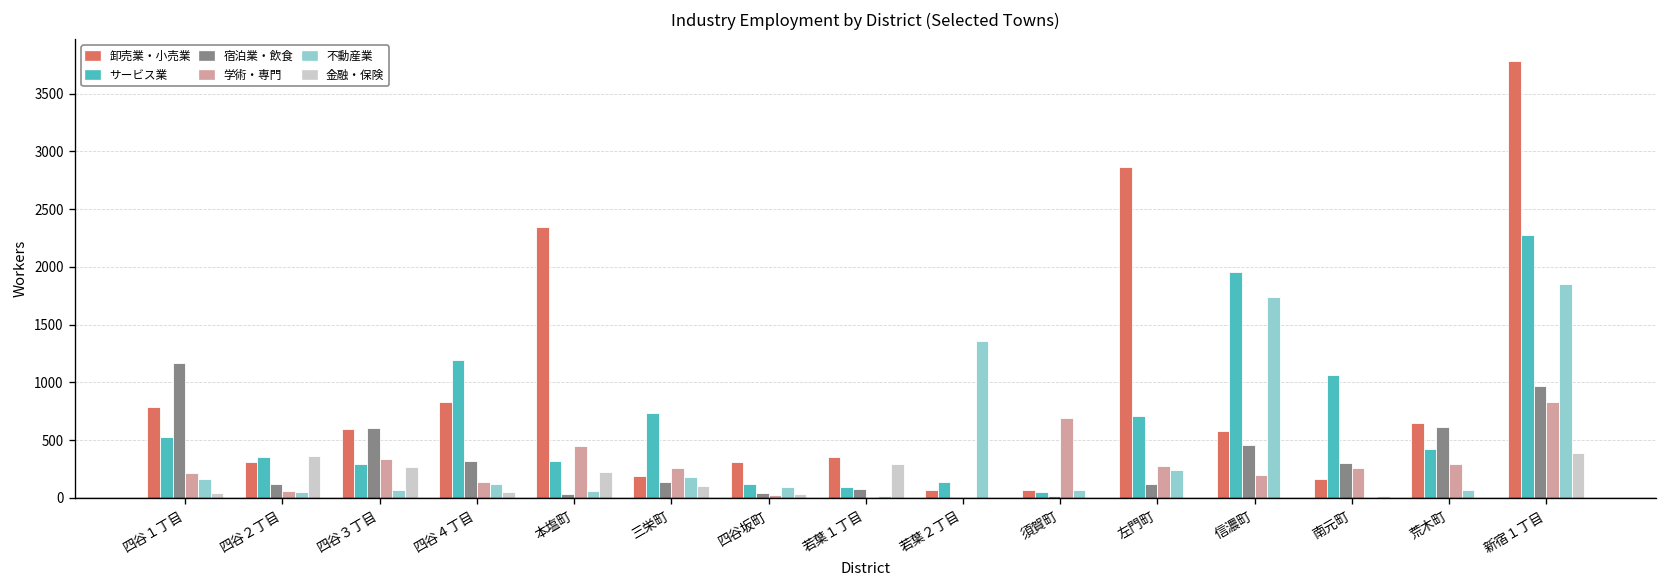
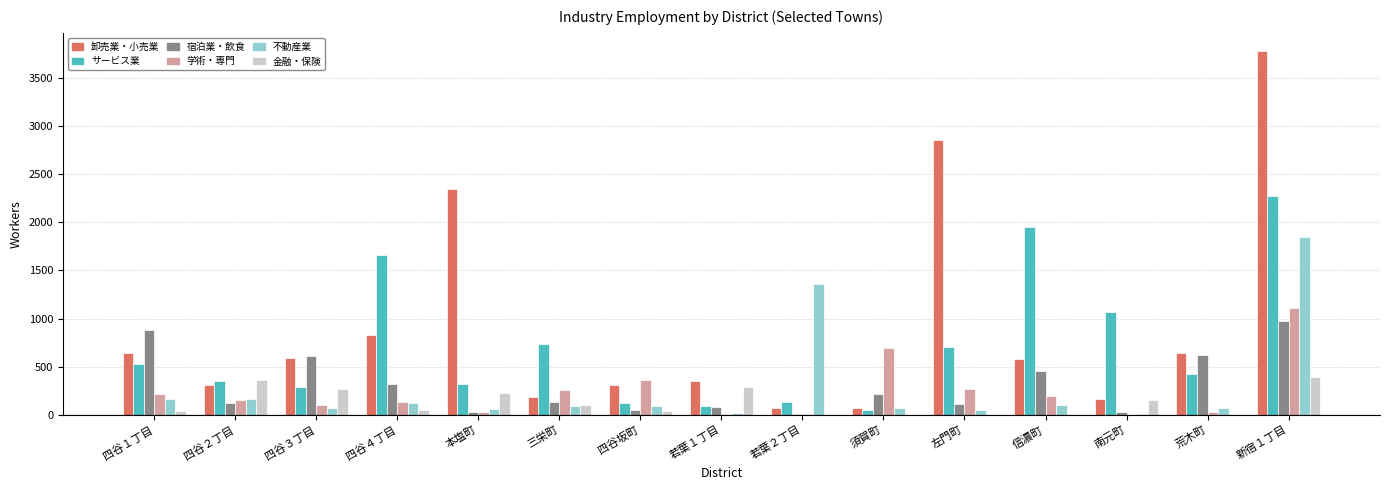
  {
    "卸売業・小売業": {
-     "四谷１丁目": 800,
+     "四谷１丁目": 600,
      "四谷２丁目": 300,
      "四谷３丁目": 600,
      "四谷４丁目": 800,
      "本塩町": 2300,
      "三栄町": 200,
      "四谷坂町": 300,
      "若葉１丁目": 400,
      "若葉２丁目": 100,
      "須賀町": 100,
      "左門町": 2900,
      "信濃町": 600,
      "南元町": 200,
      "荒木町": 600,
      "新宿１丁目": 3800
    },
    "サービス業": {
      "四谷１丁目": 500,
      "四谷２丁目": 400,
      "四谷３丁目": 300,
-     "四谷４丁目": 1200,
+     "四谷４丁目": 1700,
      "本塩町": 300,
      "三栄町": 700,
      "四谷坂町": 100,
      "若葉１丁目": 100,
      "若葉２丁目": 100,
      "須賀町": 100,
      "左門町": 700,
      "信濃町": 2000,
      "南元町": 1100,
      "荒木町": 400,
      "新宿１丁目": 2300
    },
    "宿泊業・飲食": {
-     "四谷１丁目": 1200,
+     "四谷１丁目": 900,
      "四谷２丁目": 100,
      "四谷３丁目": 600,
      "四谷４丁目": 300,
      "本塩町": 0,
      "三栄町": 100,
      "四谷坂町": 0,
      "若葉１丁目": 100,
-     "須賀町": 0,
+     "須賀町": 200,
      "左門町": 100,
      "信濃町": 500,
-     "南元町": 300,
+     "南元町": 0,
      "荒木町": 600,
      "新宿１丁目": 1000
    },
    "学術・専門": {
      "四谷１丁目": 200,
-     "四谷２丁目": 100,
-     "四谷３丁目": 300,
+     "四谷２丁目": 200,
+     "四谷３丁目": 100,
      "四谷４丁目": 100,
-     "本塩町": 500,
+     "本塩町": 0,
      "三栄町": 300,
-     "四谷坂町": 0,
+     "四谷坂町": 400,
      "須賀町": 700,
      "左門町": 300,
      "信濃町": 200,
-     "南元町": 300,
-     "荒木町": 300,
-     "新宿１丁目": 800
+     "南元町": 0,
+     "荒木町": 0,
+     "新宿１丁目": 1100
    },
    "不動産業": {
      "四谷１丁目": 200,
-     "四谷２丁目": 0,
+     "四谷２丁目": 200,
      "四谷３丁目": 100,
      "四谷４丁目": 100,
      "本塩町": 100,
-     "三栄町": 200,
+     "三栄町": 100,
      "四谷坂町": 100,
      "若葉２丁目": 1400,
      "須賀町": 100,
-     "左門町": 200,
-     "信濃町": 1700,
+     "左門町": 100,
+     "信濃町": 100,
      "荒木町": 100,
      "新宿１丁目": 1800
    },
    "金融・保険": {
      "四谷１丁目": 0,
      "四谷２丁目": 400,
      "四谷３丁目": 300,
      "四谷４丁目": 100,
      "本塩町": 200,
      "三栄町": 100,
      "四谷坂町": 0,
      "若葉１丁目": 300,
      "若葉２丁目": 0,
      "須賀町": 0,
      "左門町": 0,
      "信濃町": 0,
-     "南元町": 0,
+     "南元町": 200,
      "新宿１丁目": 400
    }
  }
